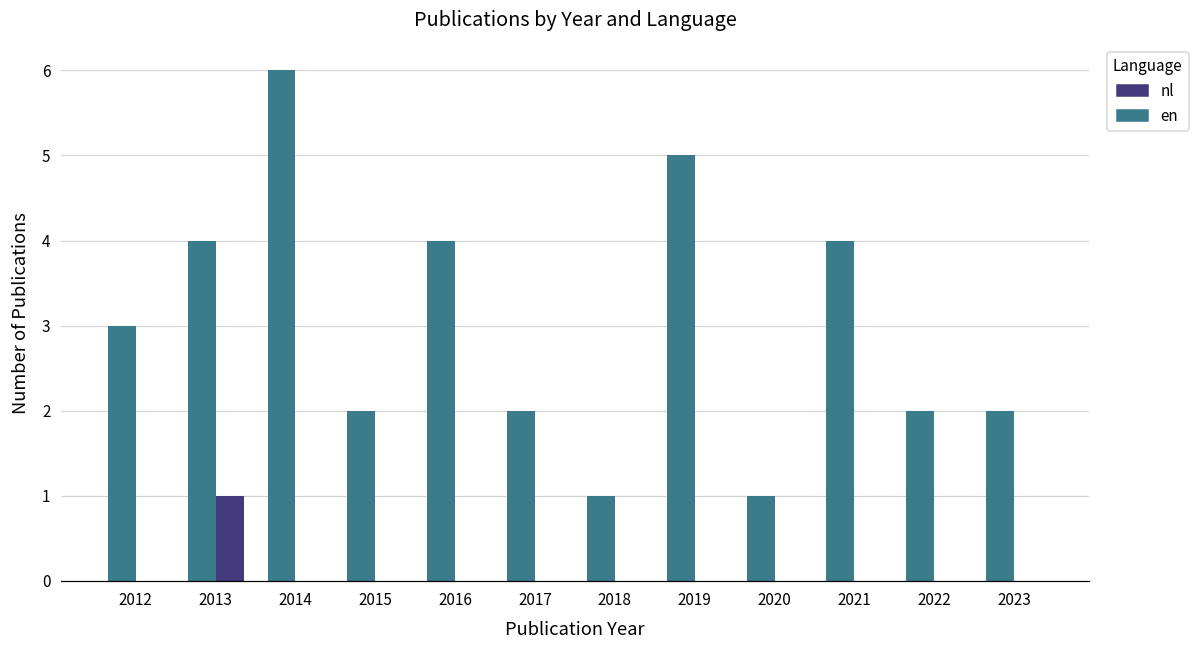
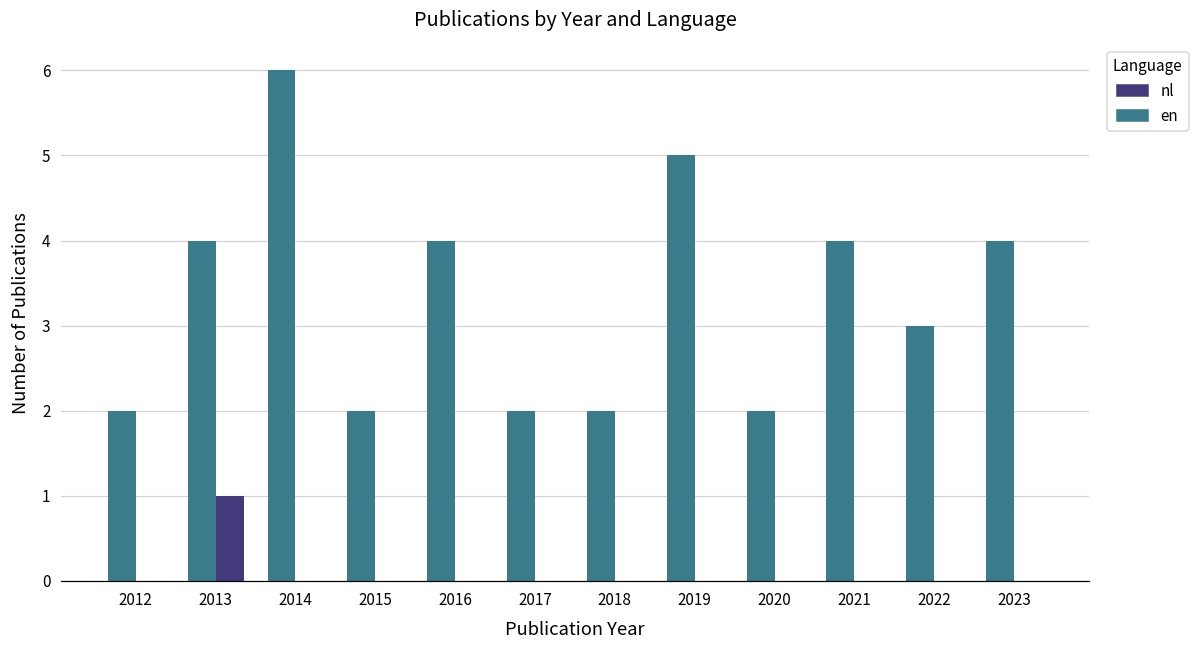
  {
    "en": {
-     "2012": 3,
+     "2012": 2,
      "2013": 4,
      "2014": 6,
      "2015": 2,
      "2016": 4,
      "2017": 2,
-     "2018": 1,
+     "2018": 2,
      "2019": 5,
-     "2020": 1,
+     "2020": 2,
      "2021": 4,
-     "2022": 2,
-     "2023": 2
+     "2022": 3,
+     "2023": 4
    },
    "nl": {
      "2012": 0,
      "2013": 1,
      "2014": 0,
      "2015": 0,
      "2016": 0,
      "2017": 0,
      "2018": 0,
      "2019": 0,
      "2020": 0,
      "2021": 0,
      "2022": 0,
      "2023": 0
    }
  }
